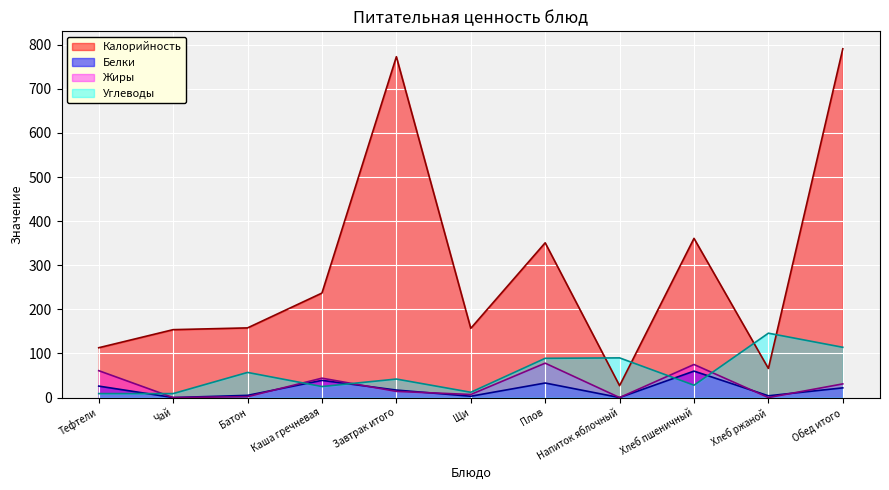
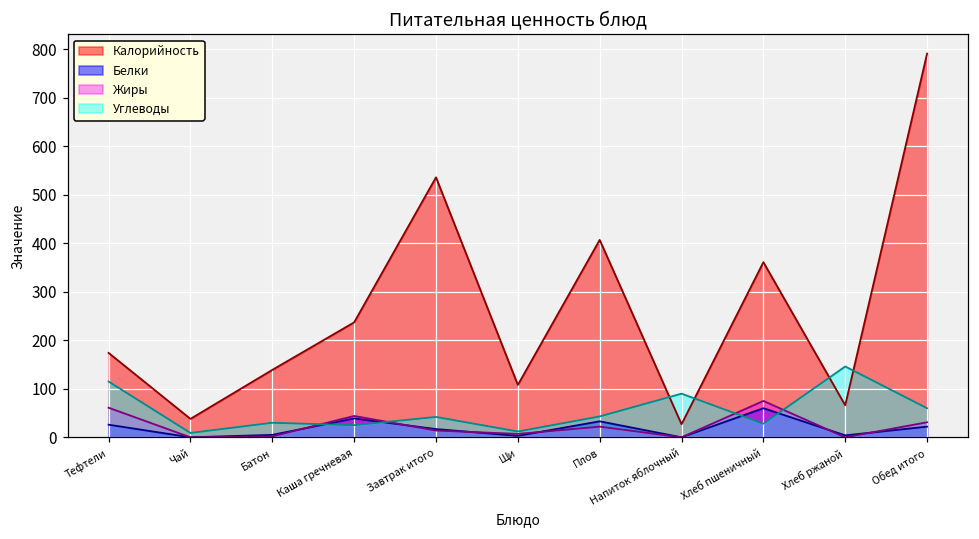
  {
    "Калорийность": {
-     "Тефтели": 110,
-     "Чай": 150,
-     "Батон": 160,
+     "Тефтели": 170,
+     "Чай": 40,
+     "Батон": 140,
      "Каша гречневая": 240,
-     "Завтрак итого": 770,
-     "Щи": 160,
-     "Плов": 350,
+     "Завтрак итого": 540,
+     "Щи": 110,
+     "Плов": 410,
      "Напиток яблочный": 30,
      "Хлеб пшеничный": 360,
      "Хлеб ржаной": 70,
      "Обед итого": 790
    },
    "Белки": {
      "Тефтели": 30,
      "Плов": 30,
      "Хлеб пшеничный": 60,
      "Обед итого": 20
    },
    "Жиры": {
      "Тефтели": 60,
-     "Плов": 80,
+     "Плов": 20,
      "Хлеб пшеничный": 80,
      "Обед итого": 30
    },
    "Углеводы": {
-     "Тефтели": 10,
+     "Тефтели": 120,
      "Чай": 10,
-     "Батон": 60,
+     "Батон": 30,
      "Каша гречневая": 30,
      "Завтрак итого": 40,
-     "Плов": 90,
+     "Плов": 40,
      "Напиток яблочный": 90,
      "Хлеб пшеничный": 30,
      "Хлеб ржаной": 150,
-     "Обед итого": 110
+     "Обед итого": 60
    }
  }
